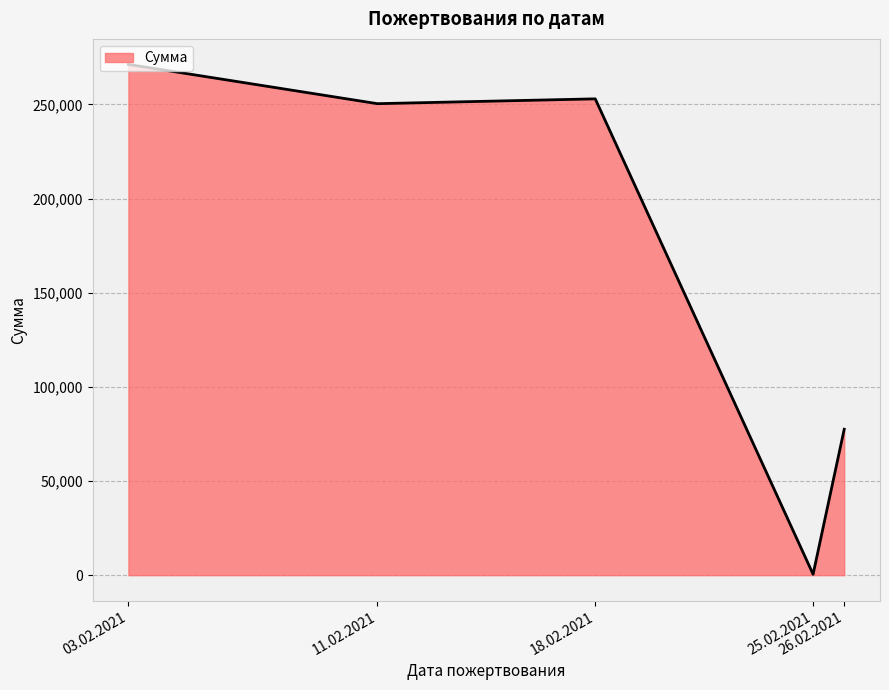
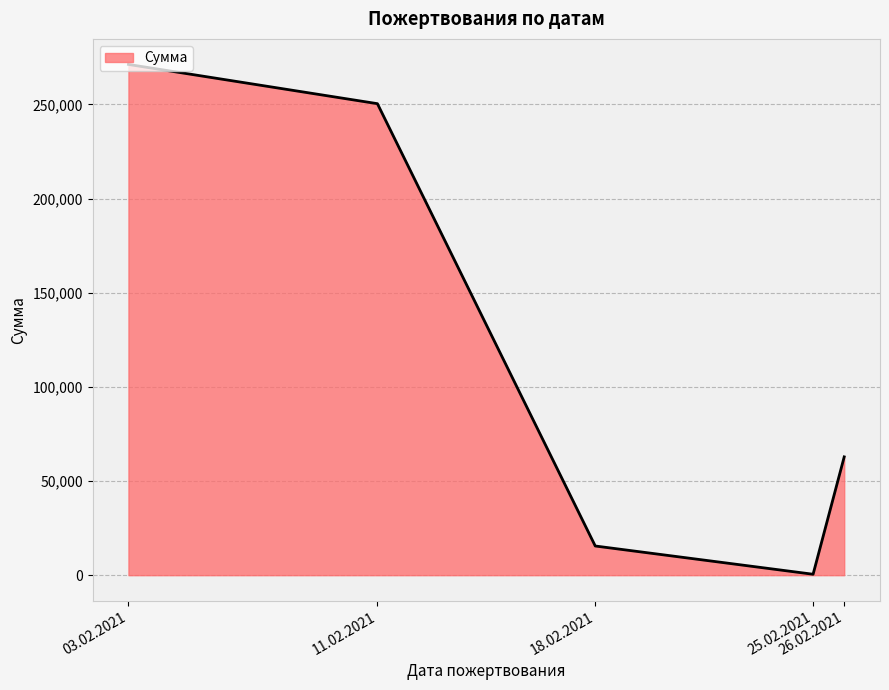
  {
    "11.02.2021": "250,000",
-   "18.02.2021": "253,000",
+   "18.02.2021": "16,000",
    "25.02.2021": "0",
-   "26.02.2021": "78,000"
+   "26.02.2021": "63,000"
  }
